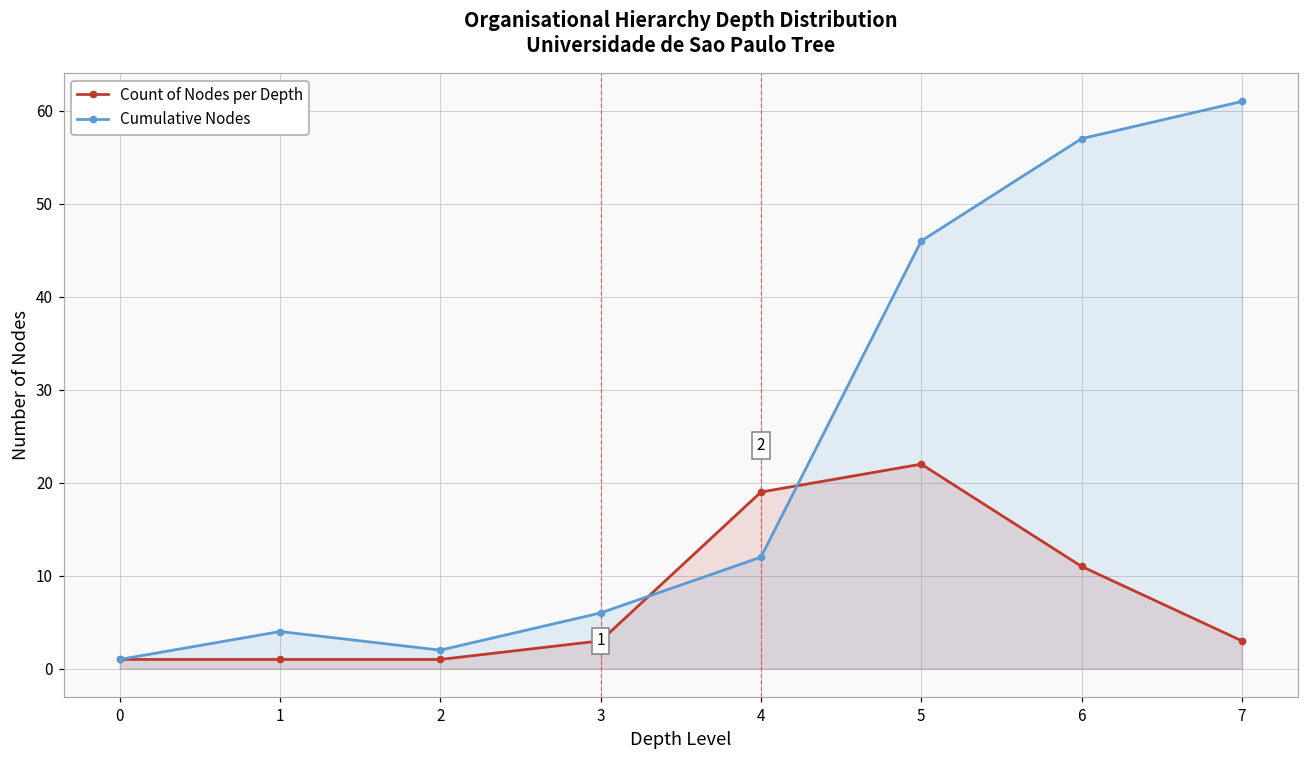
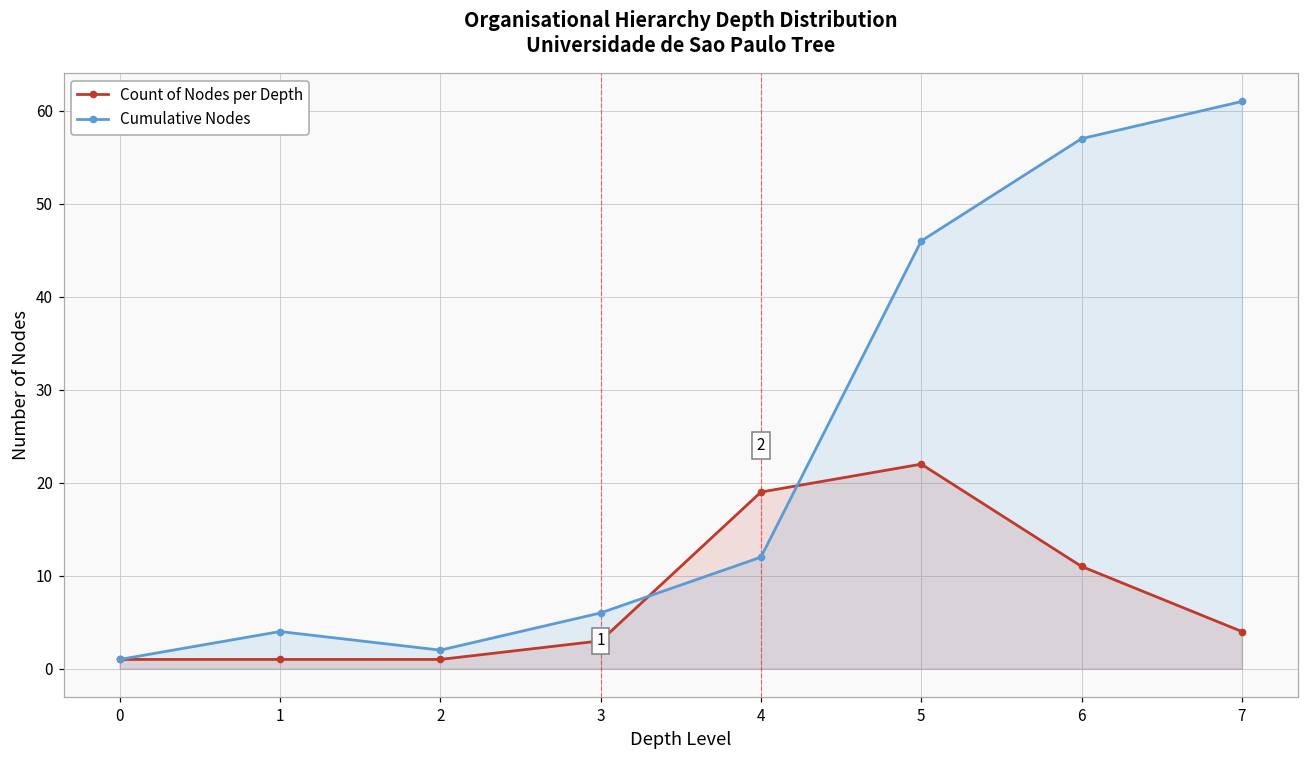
  {
    "Count of Nodes per Depth": {
      "1": 1,
      "2": 1,
      "4": 19,
      "5": 22,
      "6": 11,
-     "7": 3
+     "7": 4
    },
    "Cumulative Nodes": {
      "1": 4,
      "2": 2,
      "3": 6,
      "4": 12,
      "5": 46,
      "6": 57,
      "7": 61
    }
  }
